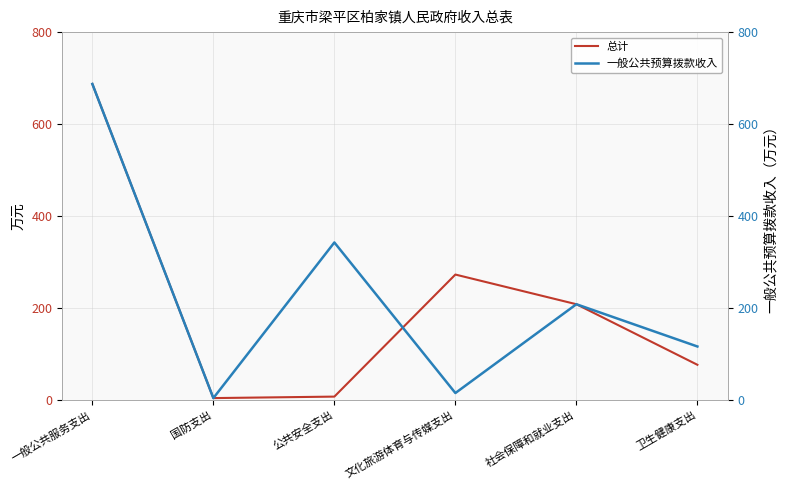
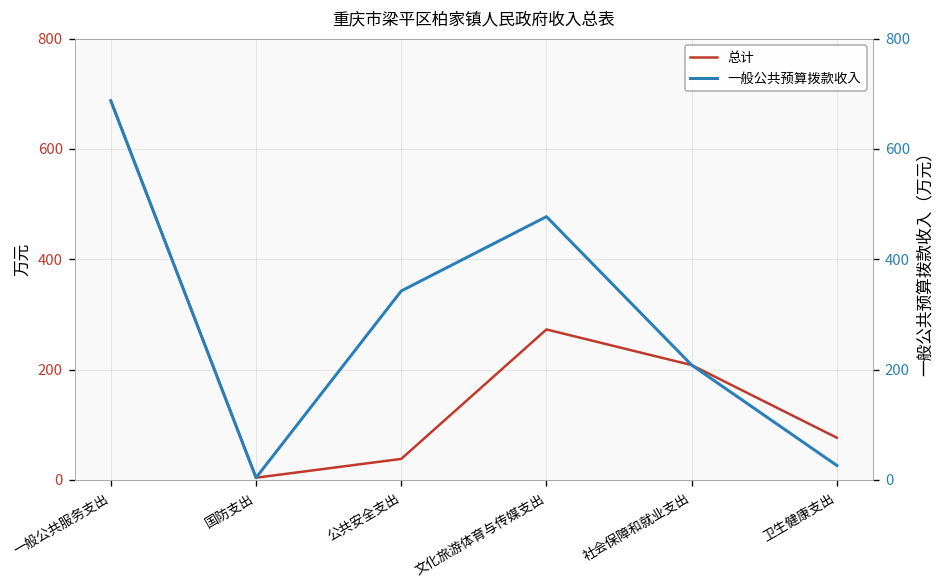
  {
    "总计": {
      "一般公共服务支出": 690,
      "国防支出": 0,
-     "公共安全支出": 10,
+     "公共安全支出": 40,
      "文化旅游体育与传媒支出": 270,
      "社会保障和就业支出": 210,
      "卫生健康支出": 80
    },
    "一般公共预算拨款收入": {
      "一般公共服务支出": 690,
      "国防支出": 0,
      "公共安全支出": 340,
-     "文化旅游体育与传媒支出": 20,
+     "文化旅游体育与传媒支出": 480,
      "社会保障和就业支出": 210,
-     "卫生健康支出": 120
+     "卫生健康支出": 30
    }
  }
